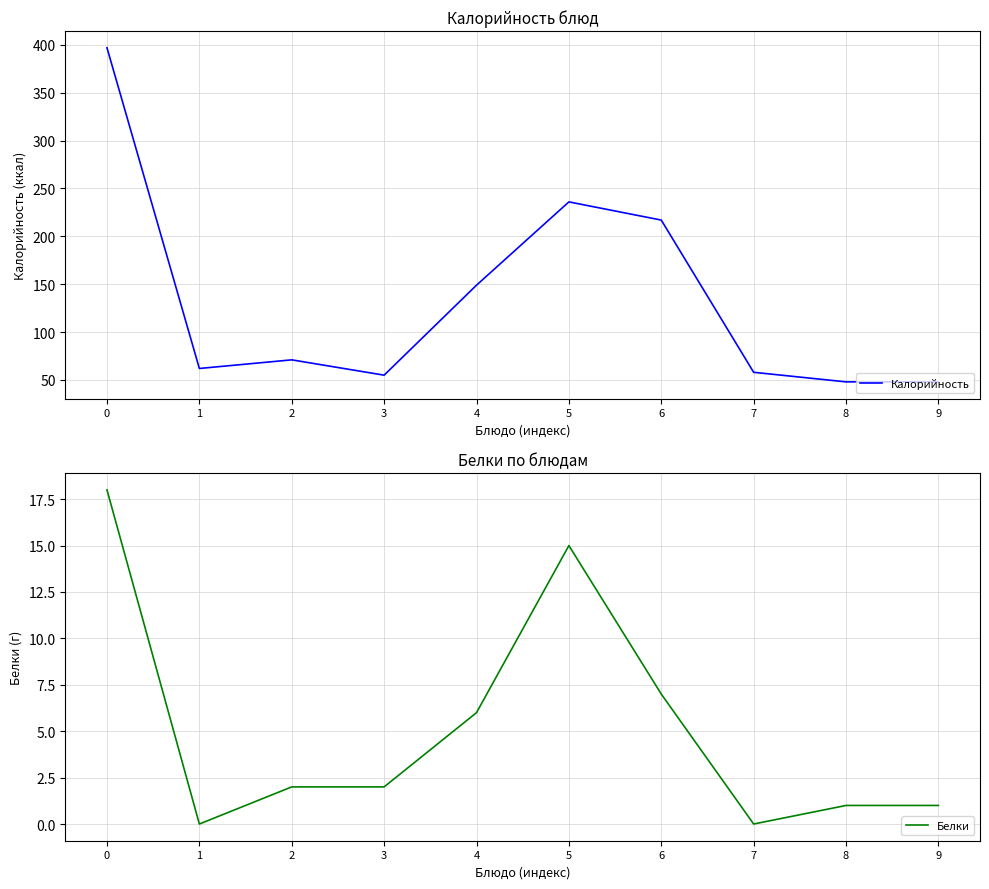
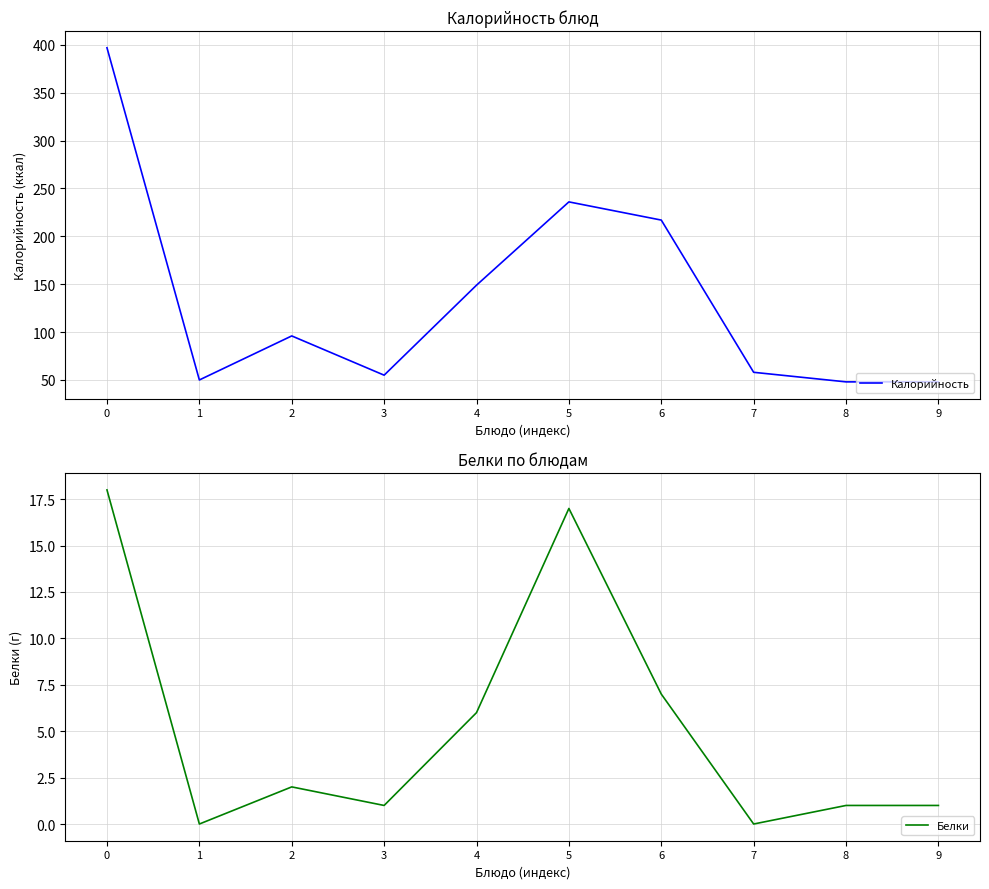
  {
    "Калорийность блюд": {
      "0": 400,
-     "1": 60,
-     "2": 70,
+     "1": 50,
+     "2": 100,
      "3": 60,
      "4": 150,
      "5": 240,
      "6": 220,
      "7": 60,
      "8": 50
    },
    "Белки по блюдам": {
      "0": 18,
      "1": 0,
      "2": 2,
-     "3": 2,
+     "3": 1,
      "4": 6,
-     "5": 15,
+     "5": 17,
      "6": 7,
      "7": 0,
      "8": 1,
      "9": 1
    }
  }
